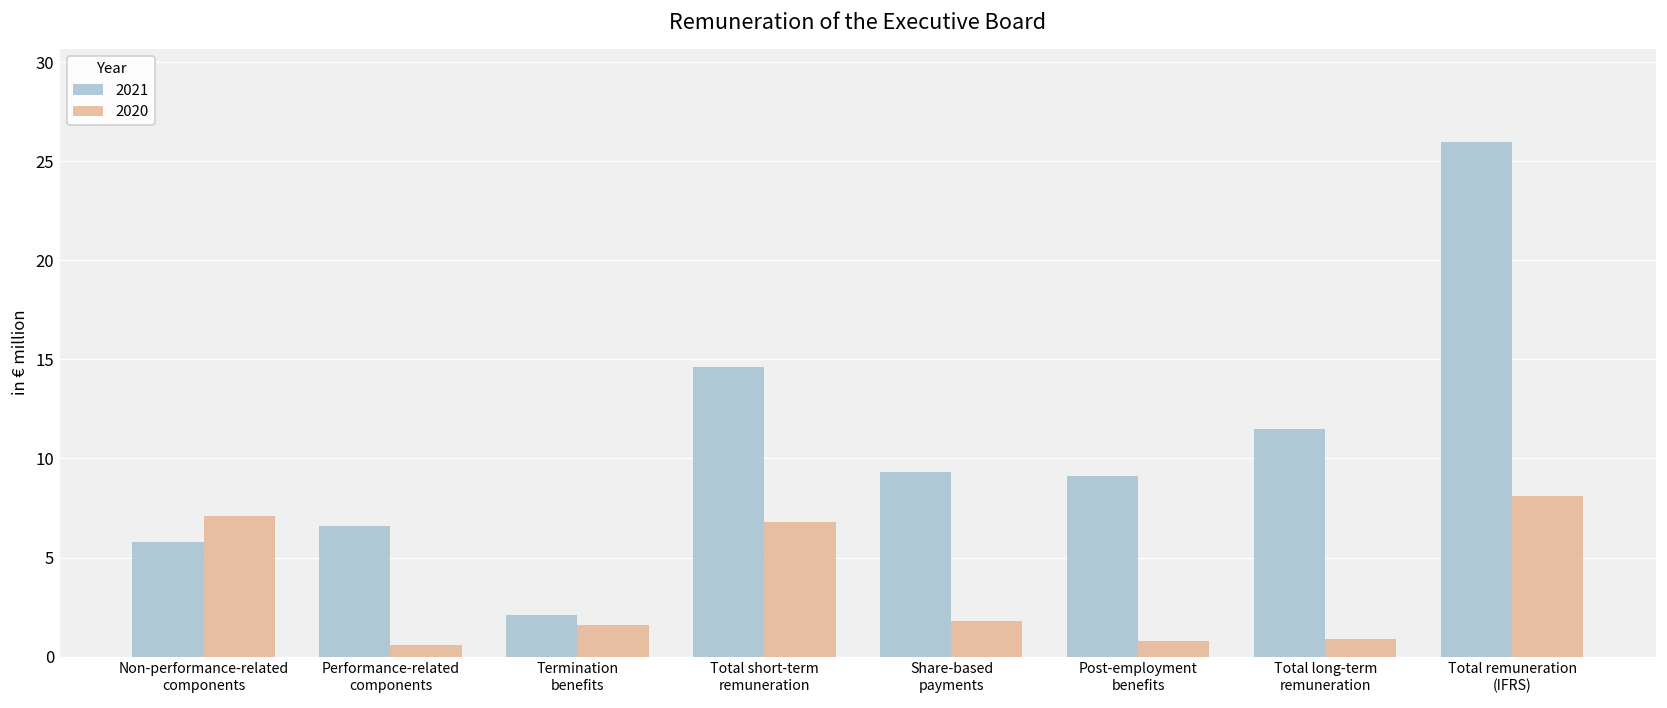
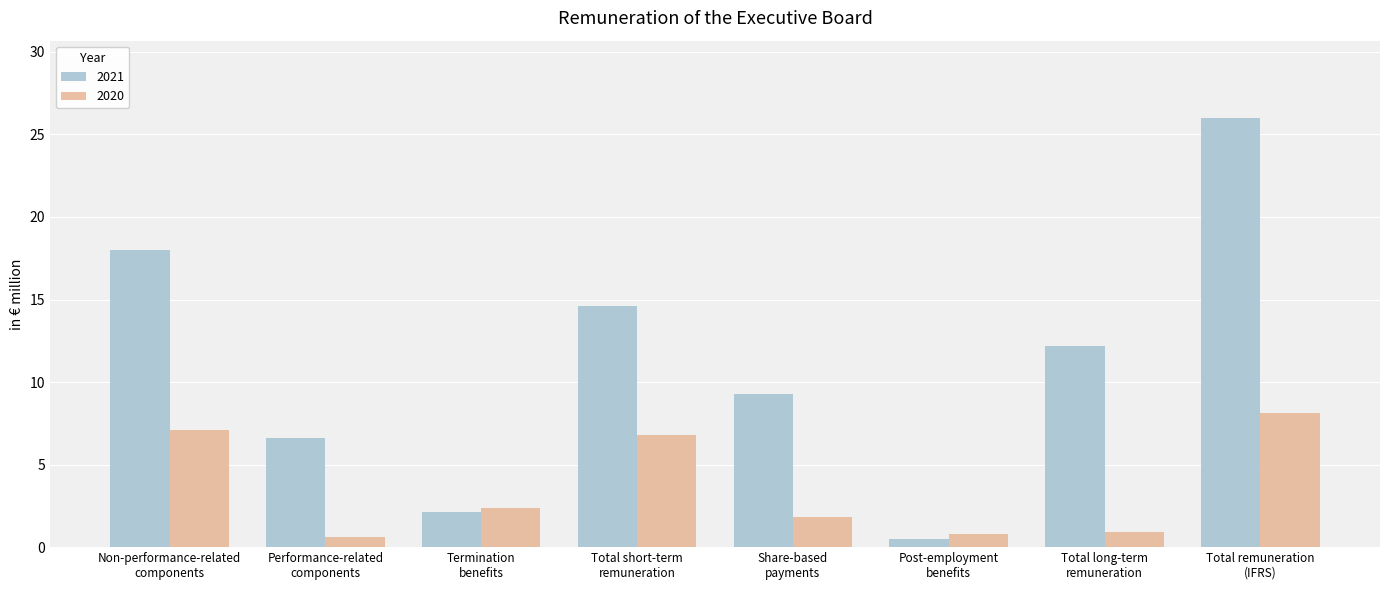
  {
    "2021": {
-     "Non-performance-related components": 5.8,
+     "Non-performance-related components": 18.0,
      "Performance-related components": 6.6,
      "Termination benefits": 2.1,
      "Total short-term remuneration": 14.6,
      "Share-based payments": 9.3,
-     "Post-employment benefits": 9.1,
-     "Total long-term remuneration": 11.5,
+     "Post-employment benefits": 0.5,
+     "Total long-term remuneration": 12.2,
      "Total remuneration (IFRS)": 26.0
    },
    "2020": {
      "Non-performance-related components": 7.1,
      "Performance-related components": 0.6,
-     "Termination benefits": 1.6,
+     "Termination benefits": 2.4,
      "Total short-term remuneration": 6.8,
      "Share-based payments": 1.8,
      "Post-employment benefits": 0.8,
      "Total long-term remuneration": 0.9,
      "Total remuneration (IFRS)": 8.1
    }
  }
